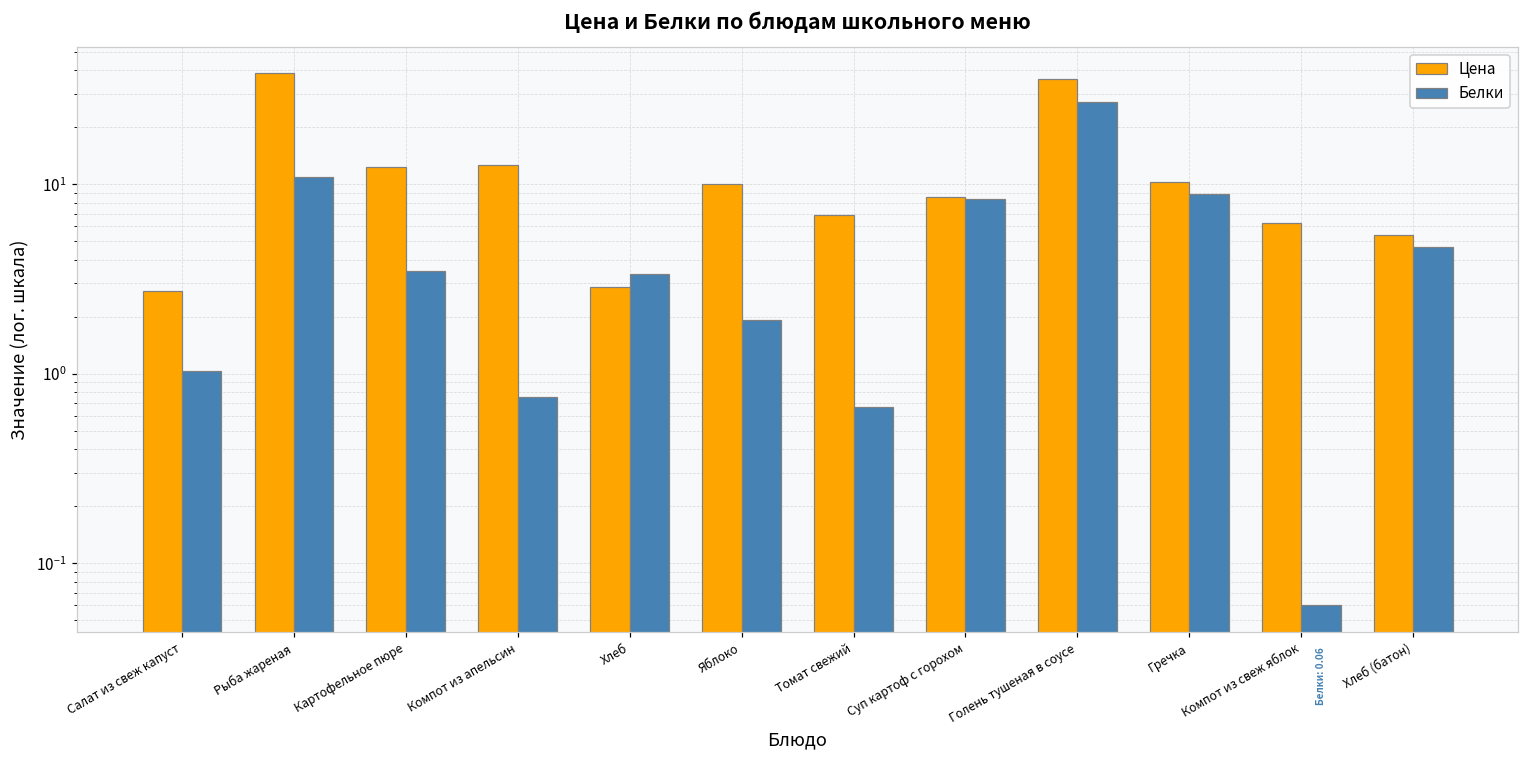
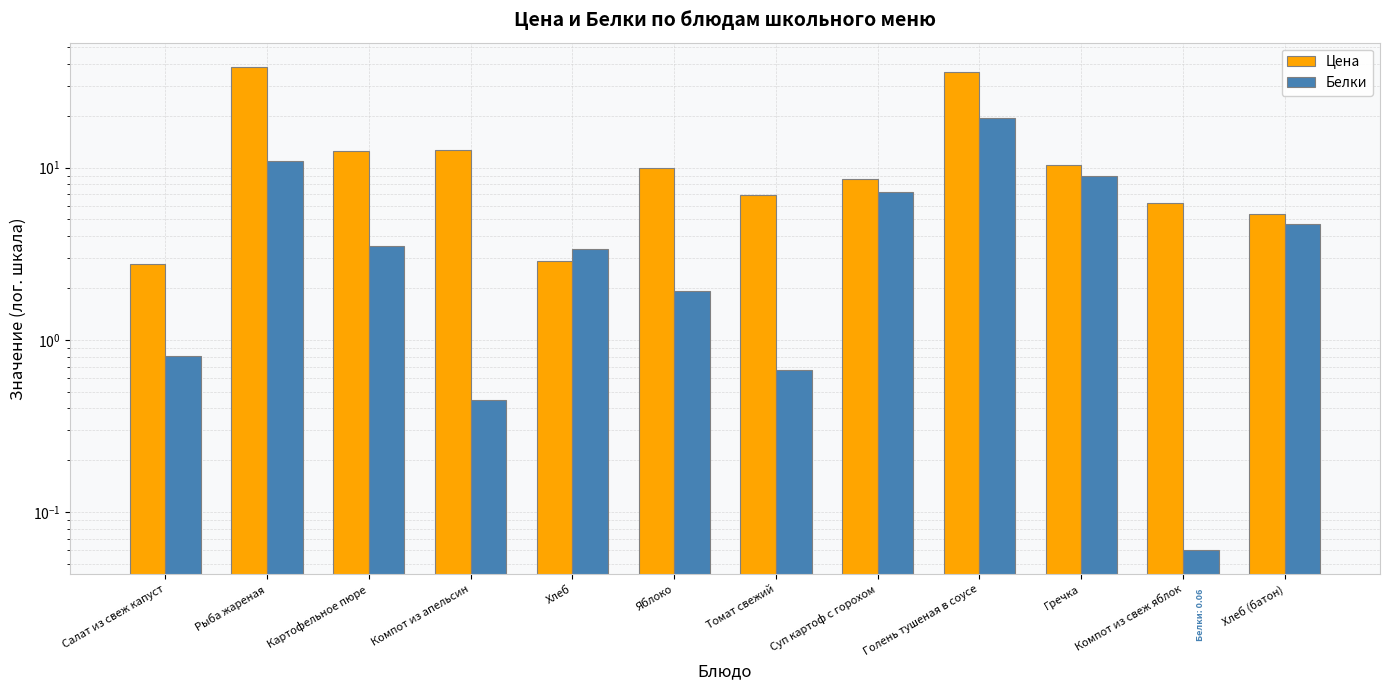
  {
    "Цена": {
      "Салат из свеж капуст": 2.7,
      "Рыба жареная": 39,
      "Картофельное пюре": 12,
      "Компот из апельсин": 13,
      "Хлеб": 2.9,
      "Яблоко": 10,
      "Томат свежий": 6.9,
      "Суп картоф с горохом": 9,
      "Голень тушеная в соусе": 36,
      "Гречка": 10,
      "Компот из свеж яблок": 6.3,
      "Хлеб (батон)": 5.4
    },
    "Белки": {
-     "Салат из свеж капуст": 1.0,
+     "Салат из свеж капуст": 0.8,
      "Рыба жареная": 11,
      "Картофельное пюре": 3.5,
-     "Компот из апельсин": 0.8,
+     "Компот из апельсин": 0.45,
      "Хлеб": 3.4,
      "Яблоко": 1.9,
      "Томат свежий": 0.67,
-     "Суп картоф с горохом": 8,
-     "Голень тушеная в соусе": 27,
+     "Суп картоф с горохом": 7.2,
+     "Голень тушеная в соусе": 19,
      "Гречка": 9,
      "Хлеб (батон)": 4.7
    }
  }
